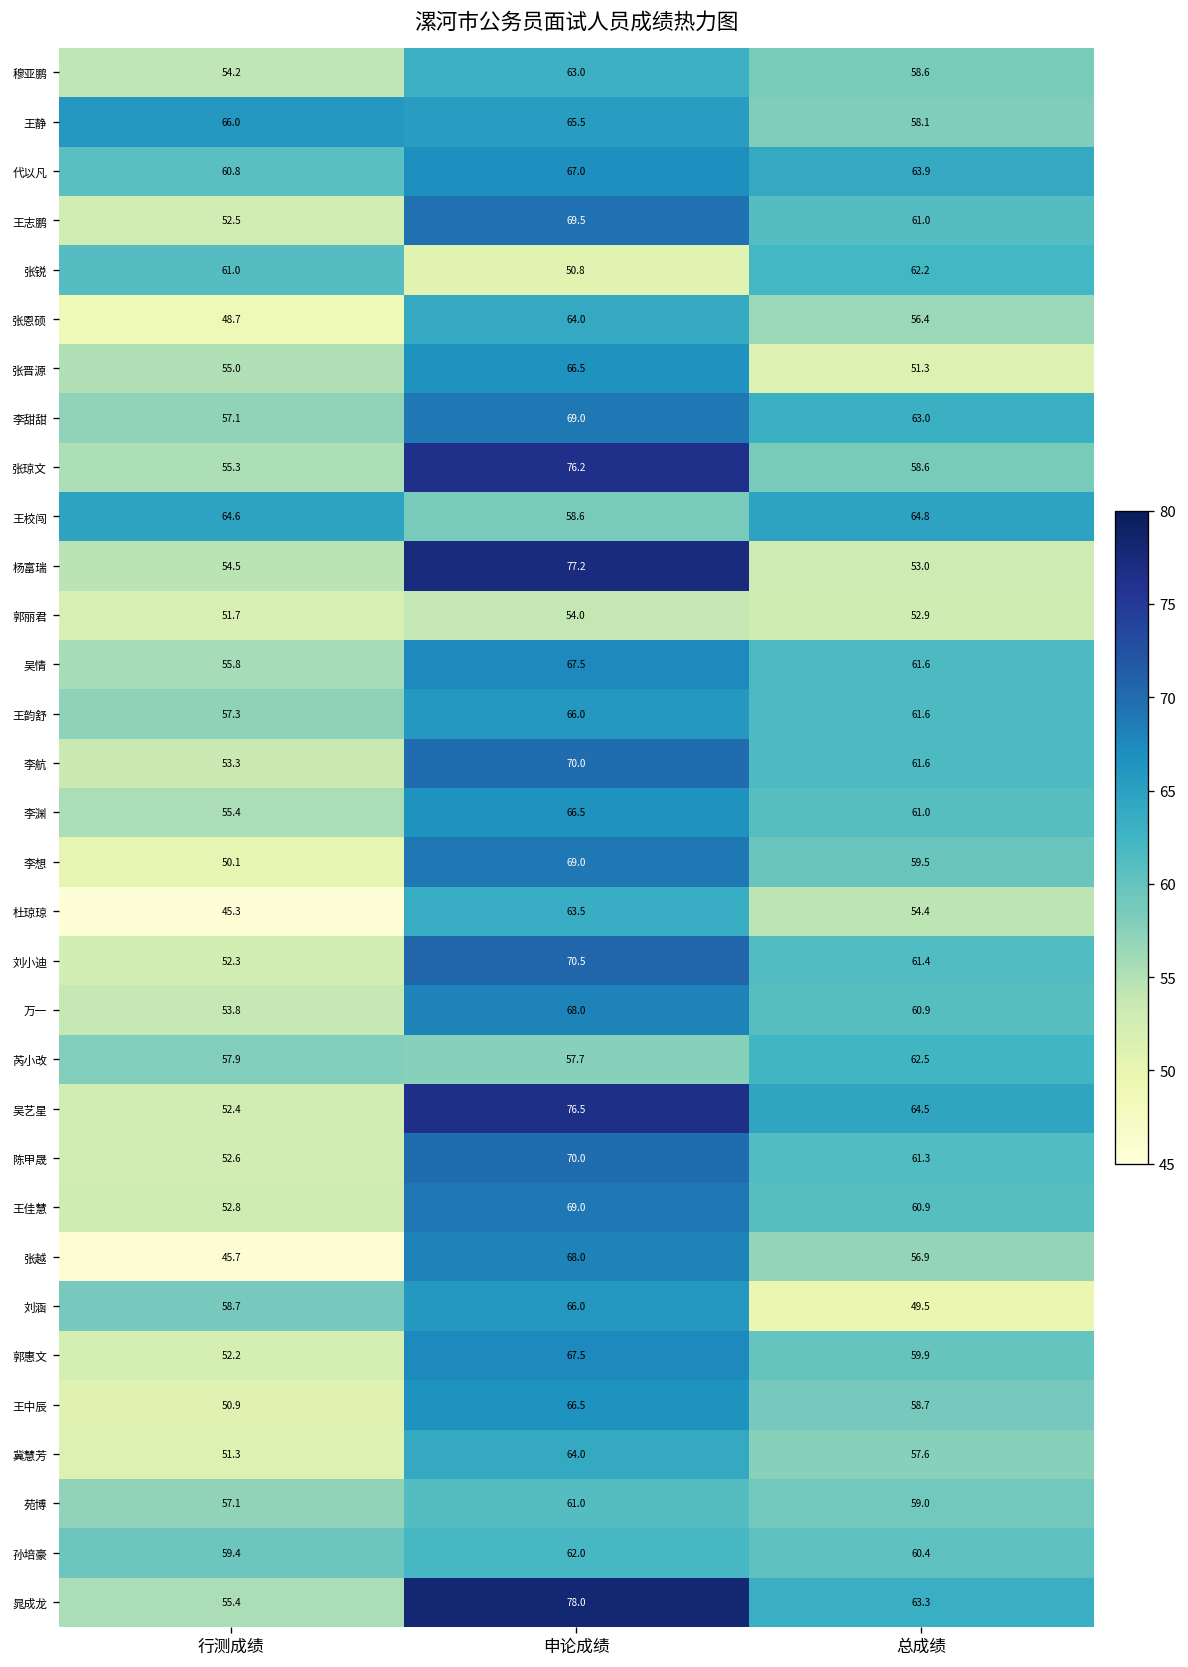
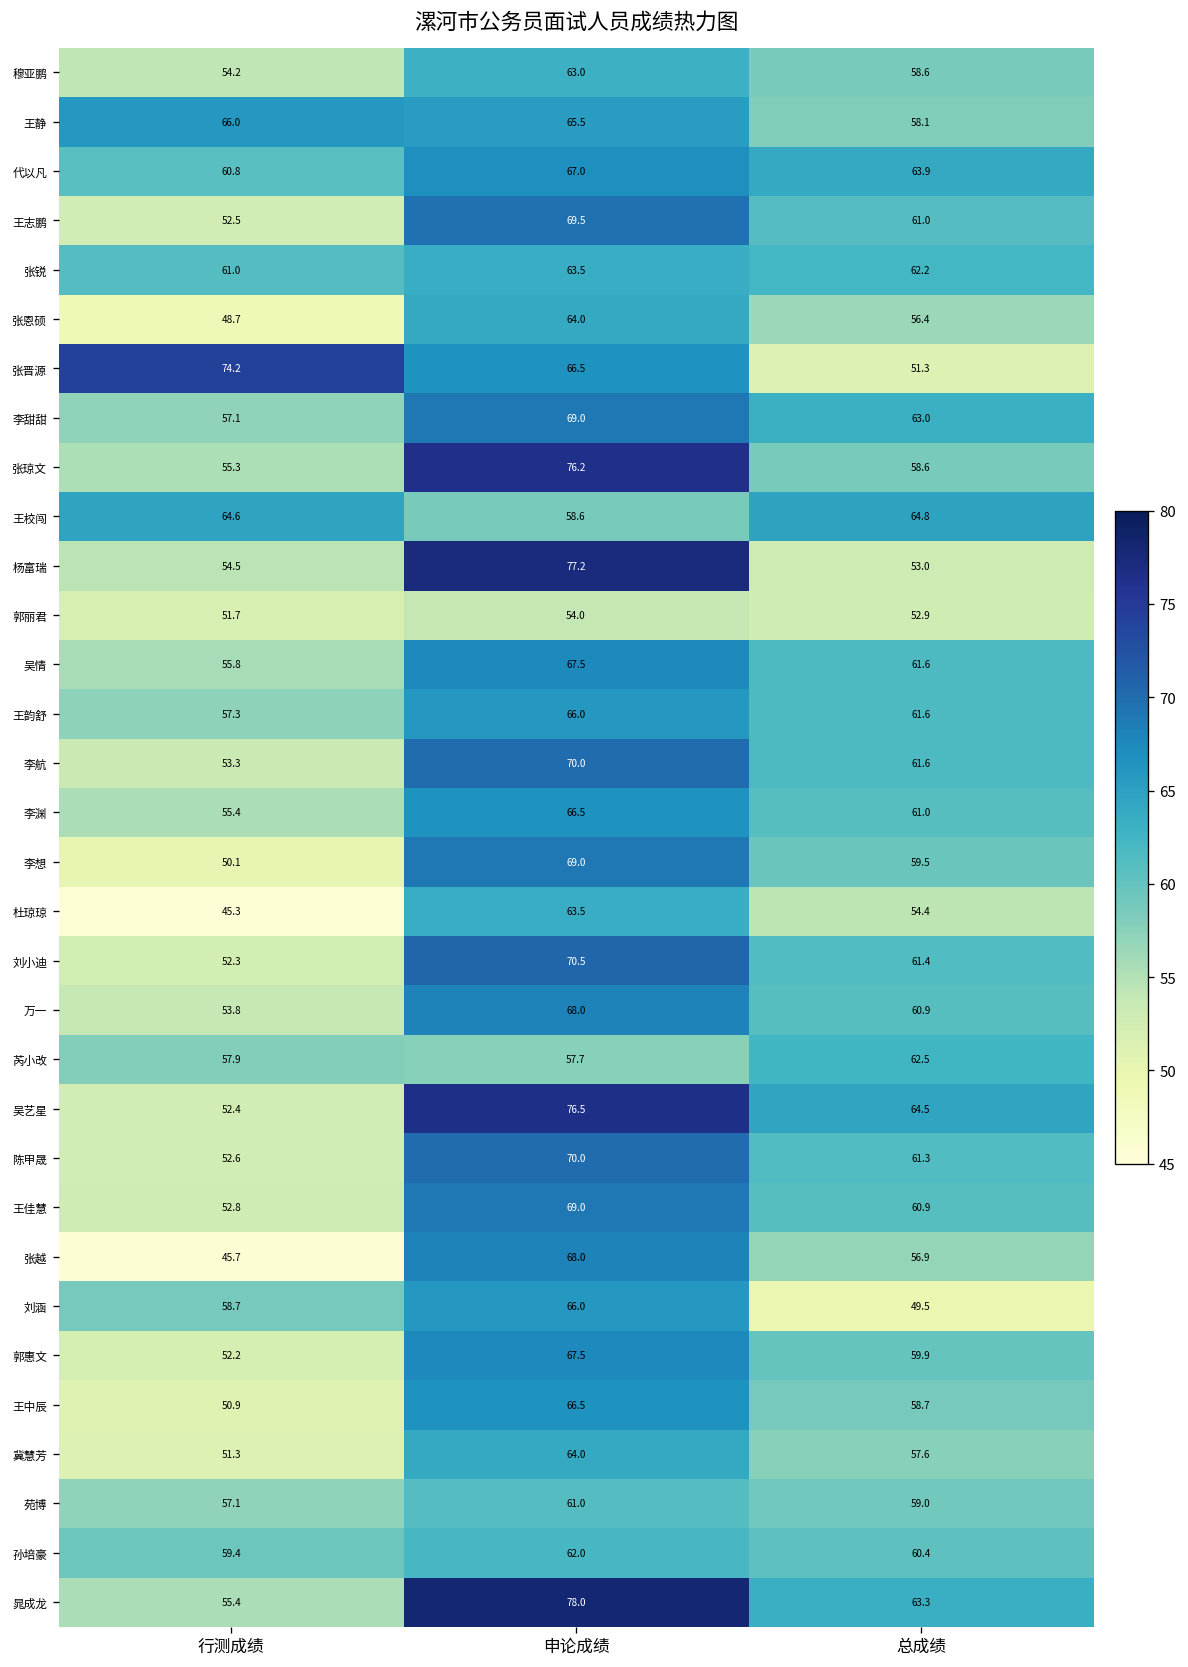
  {
    "穆亚鹏": {
      "行测成绩": 54.2,
      "申论成绩": 63.0,
      "总成绩": 58.6
    },
    "王静": {
      "行测成绩": 66.0,
      "申论成绩": 65.5,
      "总成绩": 58.1
    },
    "代以凡": {
      "行测成绩": 60.8,
      "申论成绩": 67.0,
      "总成绩": 63.9
    },
    "王志鹏": {
      "行测成绩": 52.5,
      "申论成绩": 69.5,
      "总成绩": 61.0
    },
    "张锐": {
      "行测成绩": 61.0,
-     "申论成绩": 50.8,
+     "申论成绩": 63.5,
      "总成绩": 62.2
    },
    "张恩硕": {
      "行测成绩": 48.7,
      "申论成绩": 64.0,
      "总成绩": 56.4
    },
    "张晋源": {
-     "行测成绩": 55.0,
+     "行测成绩": 74.2,
      "申论成绩": 66.5,
      "总成绩": 51.3
    },
    "李甜甜": {
      "行测成绩": 57.1,
      "申论成绩": 69.0,
      "总成绩": 63.0
    },
    "张琼文": {
      "行测成绩": 55.3,
      "申论成绩": 76.2,
      "总成绩": 58.6
    },
    "王校闯": {
      "行测成绩": 64.6,
      "申论成绩": 58.6,
      "总成绩": 64.8
    },
    "杨富瑞": {
      "行测成绩": 54.5,
      "申论成绩": 77.2,
      "总成绩": 53.0
    },
    "郭丽君": {
      "行测成绩": 51.7,
      "申论成绩": 54.0,
      "总成绩": 52.9
    },
    "吴情": {
      "行测成绩": 55.8,
      "申论成绩": 67.5,
      "总成绩": 61.6
    },
    "王韵舒": {
      "行测成绩": 57.3,
      "申论成绩": 66.0,
      "总成绩": 61.6
    },
    "李航": {
      "行测成绩": 53.3,
      "申论成绩": 70.0,
      "总成绩": 61.6
    },
    "李渊": {
      "行测成绩": 55.4,
      "申论成绩": 66.5,
      "总成绩": 61.0
    },
    "李想": {
      "行测成绩": 50.1,
      "申论成绩": 69.0,
      "总成绩": 59.5
    },
    "杜琼琼": {
      "行测成绩": 45.3,
      "申论成绩": 63.5,
      "总成绩": 54.4
    },
    "刘小迪": {
      "行测成绩": 52.3,
      "申论成绩": 70.5,
      "总成绩": 61.4
    },
    "万一": {
      "行测成绩": 53.8,
      "申论成绩": 68.0,
      "总成绩": 60.9
    },
    "芮小改": {
      "行测成绩": 57.9,
      "申论成绩": 57.7,
      "总成绩": 62.5
    },
    "吴艺星": {
      "行测成绩": 52.4,
      "申论成绩": 76.5,
      "总成绩": 64.5
    },
    "陈甲晟": {
      "行测成绩": 52.6,
      "申论成绩": 70.0,
      "总成绩": 61.3
    },
    "王佳慧": {
      "行测成绩": 52.8,
      "申论成绩": 69.0,
      "总成绩": 60.9
    },
    "张越": {
      "行测成绩": 45.7,
      "申论成绩": 68.0,
      "总成绩": 56.9
    },
    "刘涵": {
      "行测成绩": 58.7,
      "申论成绩": 66.0,
      "总成绩": 49.5
    },
    "郭惠文": {
      "行测成绩": 52.2,
      "申论成绩": 67.5,
      "总成绩": 59.9
    },
    "王中辰": {
      "行测成绩": 50.9,
      "申论成绩": 66.5,
      "总成绩": 58.7
    },
    "冀慧芳": {
      "行测成绩": 51.3,
      "申论成绩": 64.0,
      "总成绩": 57.6
    },
    "苑博": {
      "行测成绩": 57.1,
      "申论成绩": 61.0,
      "总成绩": 59.0
    },
    "孙培豪": {
      "行测成绩": 59.4,
      "申论成绩": 62.0,
      "总成绩": 60.4
    },
    "晁成龙": {
      "行测成绩": 55.4,
      "申论成绩": 78.0,
      "总成绩": 63.3
    }
  }
